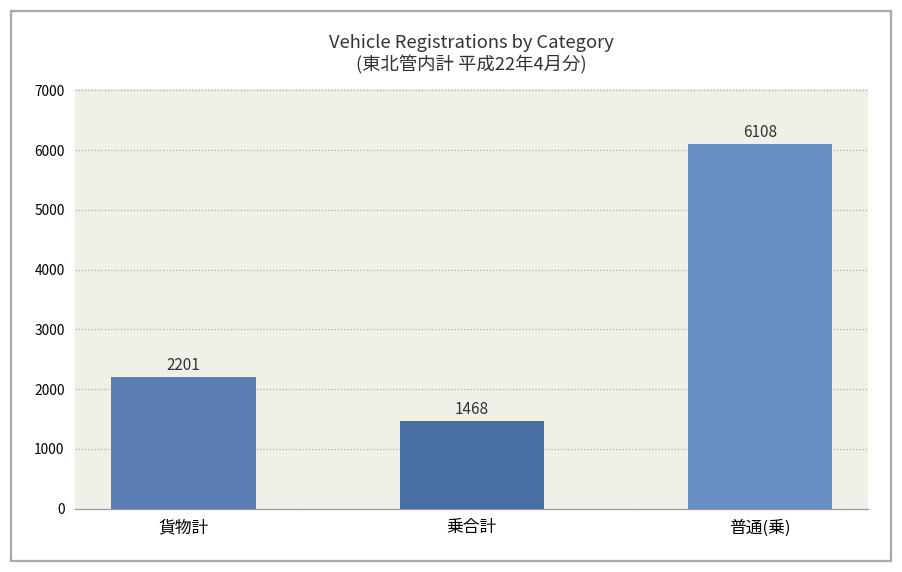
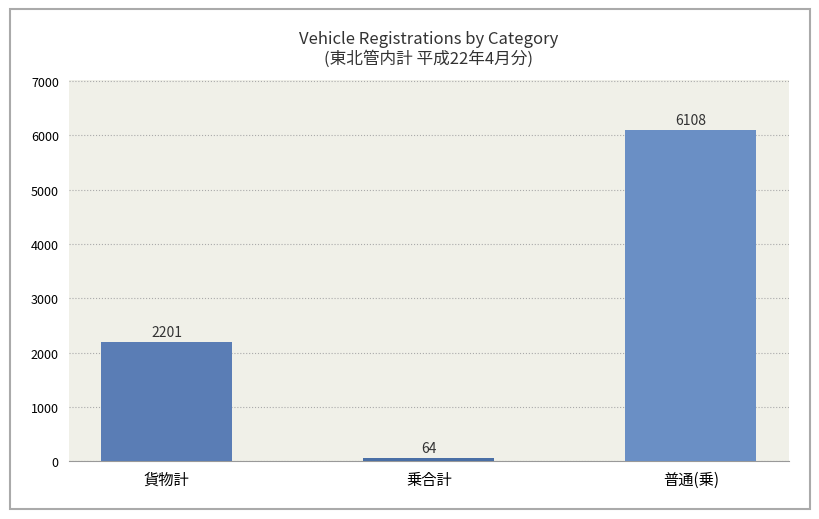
  {
    "貨物計": 2201,
-   "乗合計": 1468,
+   "乗合計": 64,
    "普通(乗)": 6108
  }
